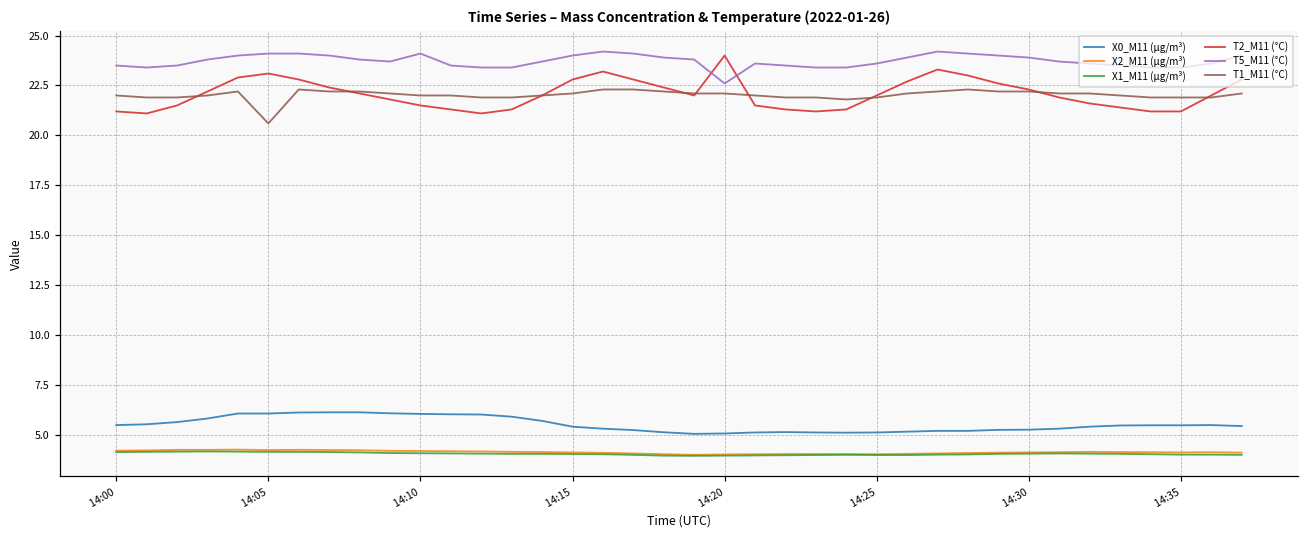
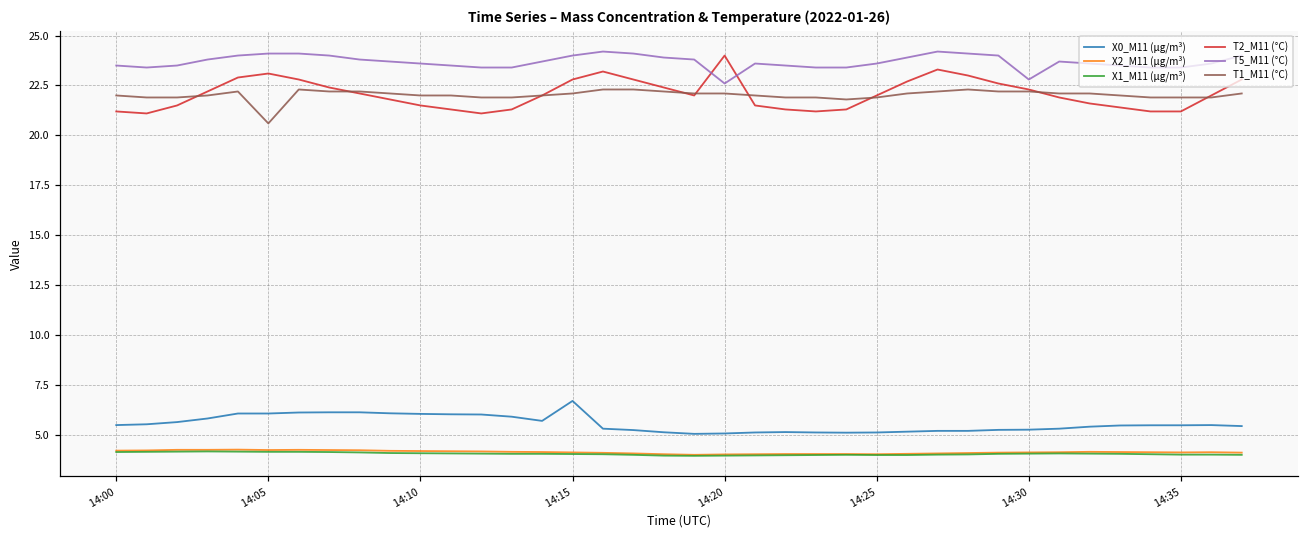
  {
    "X0_M11 (μg/m³)": {
      "14:00": 5.5,
      "14:05": 6.1,
      "14:10": 6.1,
-     "14:15": 5.4,
+     "14:15": 6.7,
      "14:20": 5.1,
      "14:25": 5.1,
      "14:30": 5.3,
      "14:35": 5.5
    },
    "T2_M11 (°C)": {
      "14:00": 21.2,
      "14:05": 23.1,
      "14:10": 21.5,
      "14:15": 22.8,
      "14:20": 24.0,
      "14:35": 21.2
    },
    "T5_M11 (°C)": {
      "14:00": 23.5,
      "14:05": 24.1,
-     "14:10": 24.1,
+     "14:10": 23.6,
      "14:15": 24.0,
      "14:20": 22.6,
      "14:25": 23.6,
-     "14:30": 23.9
+     "14:30": 22.8
    },
    "T1_M11 (°C)": {
      "14:00": 22.0,
      "14:05": 20.6,
      "14:10": 22.0,
      "14:15": 22.1,
      "14:20": 22.1,
      "14:35": 21.9
    }
  }
